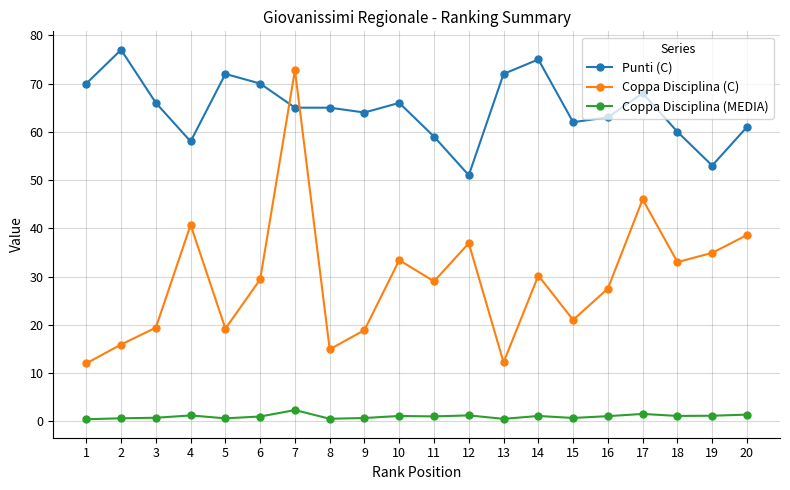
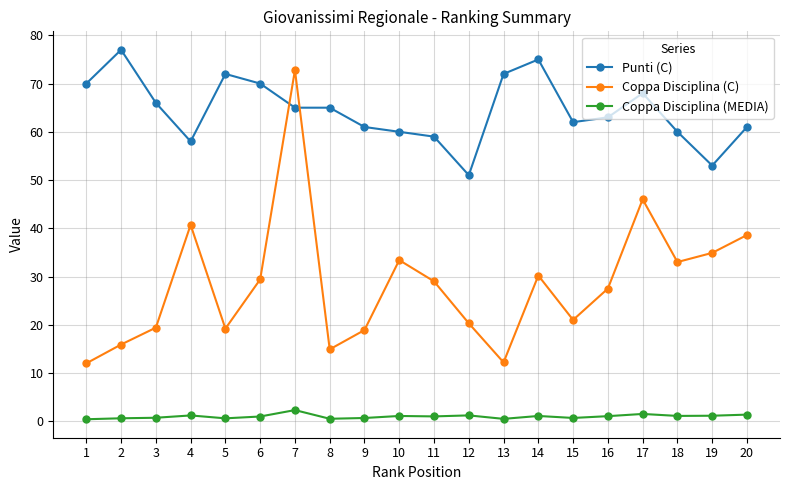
  {
    "Punti (C)": {
      "1": 70,
      "2": 77,
      "3": 66,
      "4": 58,
      "5": 72,
      "6": 70,
      "7": 65,
      "8": 65,
-     "9": 64,
-     "10": 66,
+     "9": 61,
+     "10": 60,
      "11": 59,
      "12": 51,
      "13": 72,
      "14": 75,
      "15": 62,
      "18": 60,
      "19": 53,
      "20": 61
    },
    "Coppa Disciplina (C)": {
      "1": 12,
      "2": 16,
      "3": 19,
      "4": 41,
      "5": 19,
      "6": 29,
      "7": 73,
      "8": 15,
      "9": 19,
      "10": 33,
      "11": 29,
-     "12": 37,
+     "12": 20,
      "13": 12,
      "14": 30,
      "15": 21,
      "16": 28,
      "17": 46,
      "18": 33,
      "19": 35,
      "20": 39
    },
    "Coppa Disciplina (MEDIA)": {
      "1": 0,
      "2": 1,
      "3": 1,
      "4": 1,
      "5": 1,
      "6": 1,
      "7": 2,
      "8": 1,
      "9": 1,
      "10": 1,
      "11": 1,
      "12": 1,
      "13": 0,
      "14": 1,
      "15": 1,
      "16": 1,
      "17": 2,
      "18": 1,
      "19": 1,
      "20": 1
    }
  }
